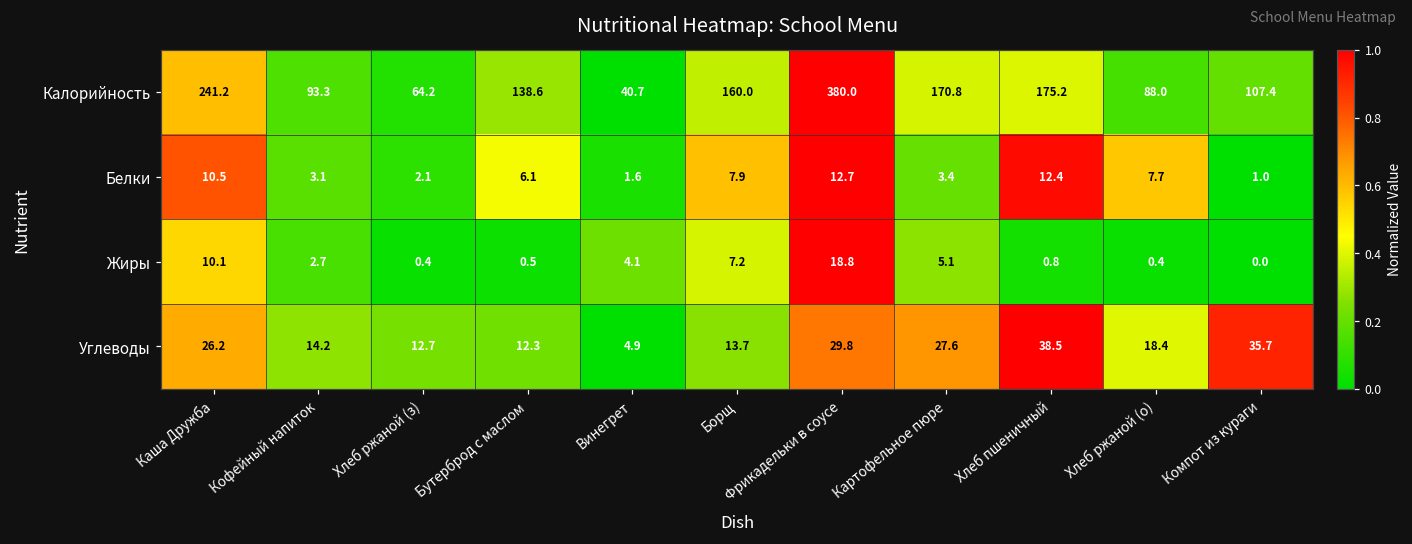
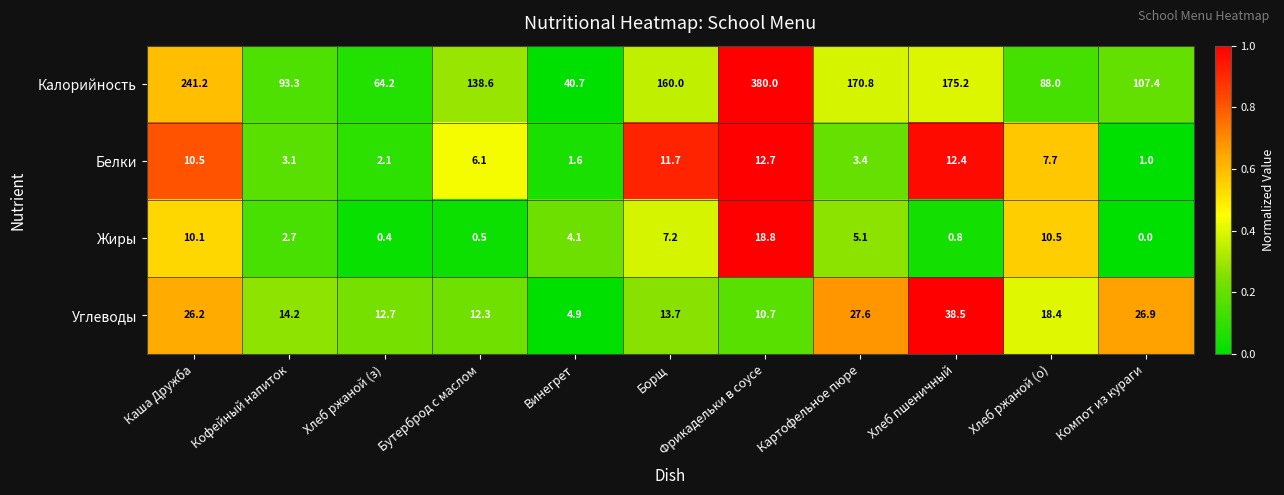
  {
    "Калорийность": {
      "Каша Дружба": 241.2,
      "Кофейный напиток": 93.3,
      "Хлеб ржаной (з)": 64.2,
      "Бутерброд с маслом": 138.6,
      "Винегрет": 40.7,
      "Борщ": 160.0,
      "Фрикадельки в соусе": 380.0,
      "Картофельное пюре": 170.8,
      "Хлеб пшеничный": 175.2,
      "Хлеб ржаной (о)": 88.0,
      "Компот из кураги": 107.4
    },
    "Белки": {
      "Каша Дружба": 10.5,
      "Кофейный напиток": 3.1,
      "Хлеб ржаной (з)": 2.1,
      "Бутерброд с маслом": 6.1,
      "Винегрет": 1.6,
-     "Борщ": 7.9,
+     "Борщ": 11.7,
      "Фрикадельки в соусе": 12.7,
      "Картофельное пюре": 3.4,
      "Хлеб пшеничный": 12.4,
      "Хлеб ржаной (о)": 7.7,
      "Компот из кураги": 1.0
    },
    "Жиры": {
      "Каша Дружба": 10.1,
      "Кофейный напиток": 2.7,
      "Хлеб ржаной (з)": 0.4,
      "Бутерброд с маслом": 0.5,
      "Винегрет": 4.1,
      "Борщ": 7.2,
      "Фрикадельки в соусе": 18.8,
      "Картофельное пюре": 5.1,
      "Хлеб пшеничный": 0.8,
-     "Хлеб ржаной (о)": 0.4,
+     "Хлеб ржаной (о)": 10.5,
      "Компот из кураги": 0.0
    },
    "Углеводы": {
      "Каша Дружба": 26.2,
      "Кофейный напиток": 14.2,
      "Хлеб ржаной (з)": 12.7,
      "Бутерброд с маслом": 12.3,
      "Винегрет": 4.9,
      "Борщ": 13.7,
-     "Фрикадельки в соусе": 29.8,
+     "Фрикадельки в соусе": 10.7,
      "Картофельное пюре": 27.6,
      "Хлеб пшеничный": 38.5,
      "Хлеб ржаной (о)": 18.4,
-     "Компот из кураги": 35.7
+     "Компот из кураги": 26.9
    }
  }
